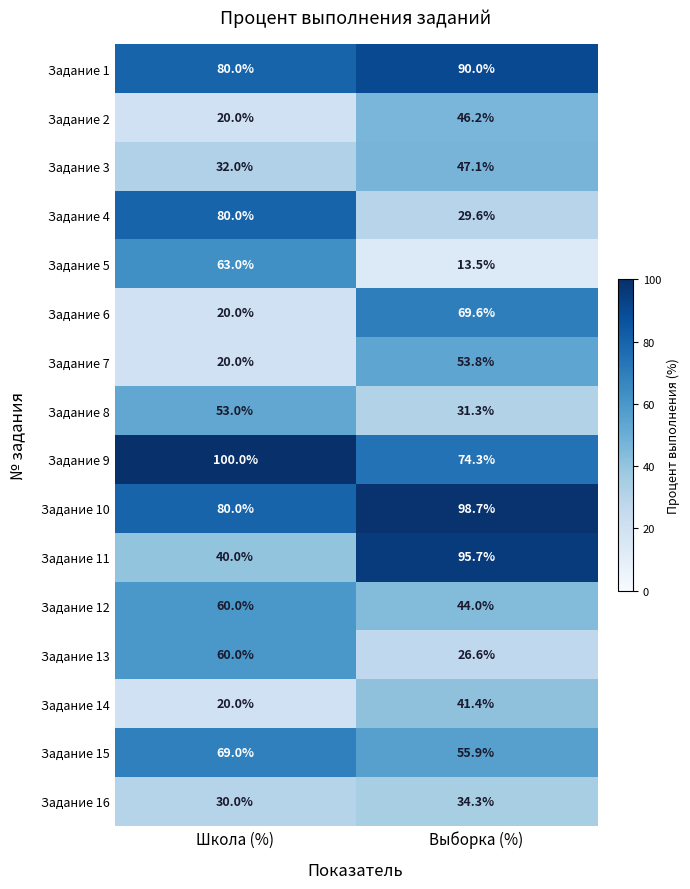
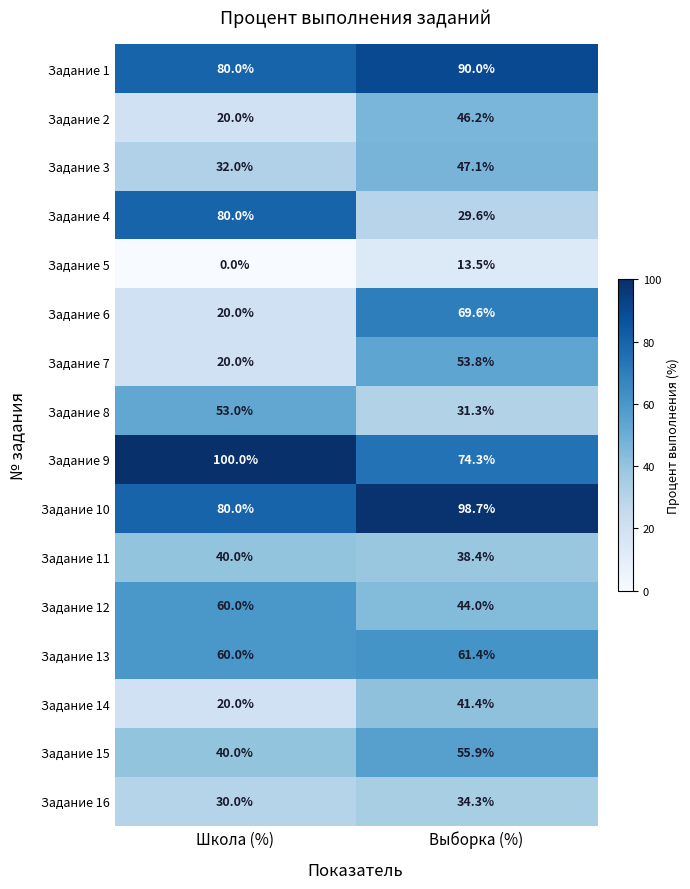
  {
    "Задание 1": {
      "Школа (%)": "80.0%",
      "Выборка (%)": "90.0%"
    },
    "Задание 2": {
      "Школа (%)": "20.0%",
      "Выборка (%)": "46.2%"
    },
    "Задание 3": {
      "Школа (%)": "32.0%",
      "Выборка (%)": "47.1%"
    },
    "Задание 4": {
      "Школа (%)": "80.0%",
      "Выборка (%)": "29.6%"
    },
    "Задание 5": {
-     "Школа (%)": "63.0%",
+     "Школа (%)": "0.0%",
      "Выборка (%)": "13.5%"
    },
    "Задание 6": {
      "Школа (%)": "20.0%",
      "Выборка (%)": "69.6%"
    },
    "Задание 7": {
      "Школа (%)": "20.0%",
      "Выборка (%)": "53.8%"
    },
    "Задание 8": {
      "Школа (%)": "53.0%",
      "Выборка (%)": "31.3%"
    },
    "Задание 9": {
      "Школа (%)": "100.0%",
      "Выборка (%)": "74.3%"
    },
    "Задание 10": {
      "Школа (%)": "80.0%",
      "Выборка (%)": "98.7%"
    },
    "Задание 11": {
      "Школа (%)": "40.0%",
-     "Выборка (%)": "95.7%"
+     "Выборка (%)": "38.4%"
    },
    "Задание 12": {
      "Школа (%)": "60.0%",
      "Выборка (%)": "44.0%"
    },
    "Задание 13": {
      "Школа (%)": "60.0%",
-     "Выборка (%)": "26.6%"
+     "Выборка (%)": "61.4%"
    },
    "Задание 14": {
      "Школа (%)": "20.0%",
      "Выборка (%)": "41.4%"
    },
    "Задание 15": {
-     "Школа (%)": "69.0%",
+     "Школа (%)": "40.0%",
      "Выборка (%)": "55.9%"
    },
    "Задание 16": {
      "Школа (%)": "30.0%",
      "Выборка (%)": "34.3%"
    }
  }
